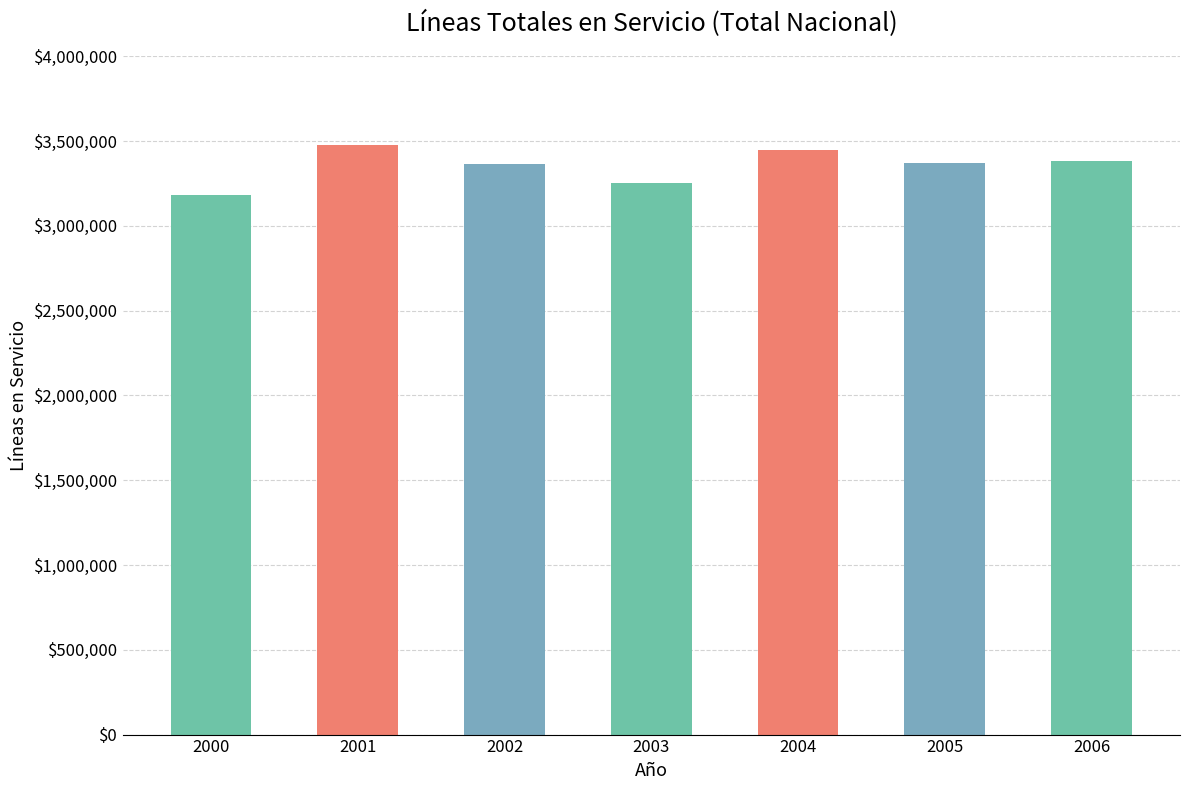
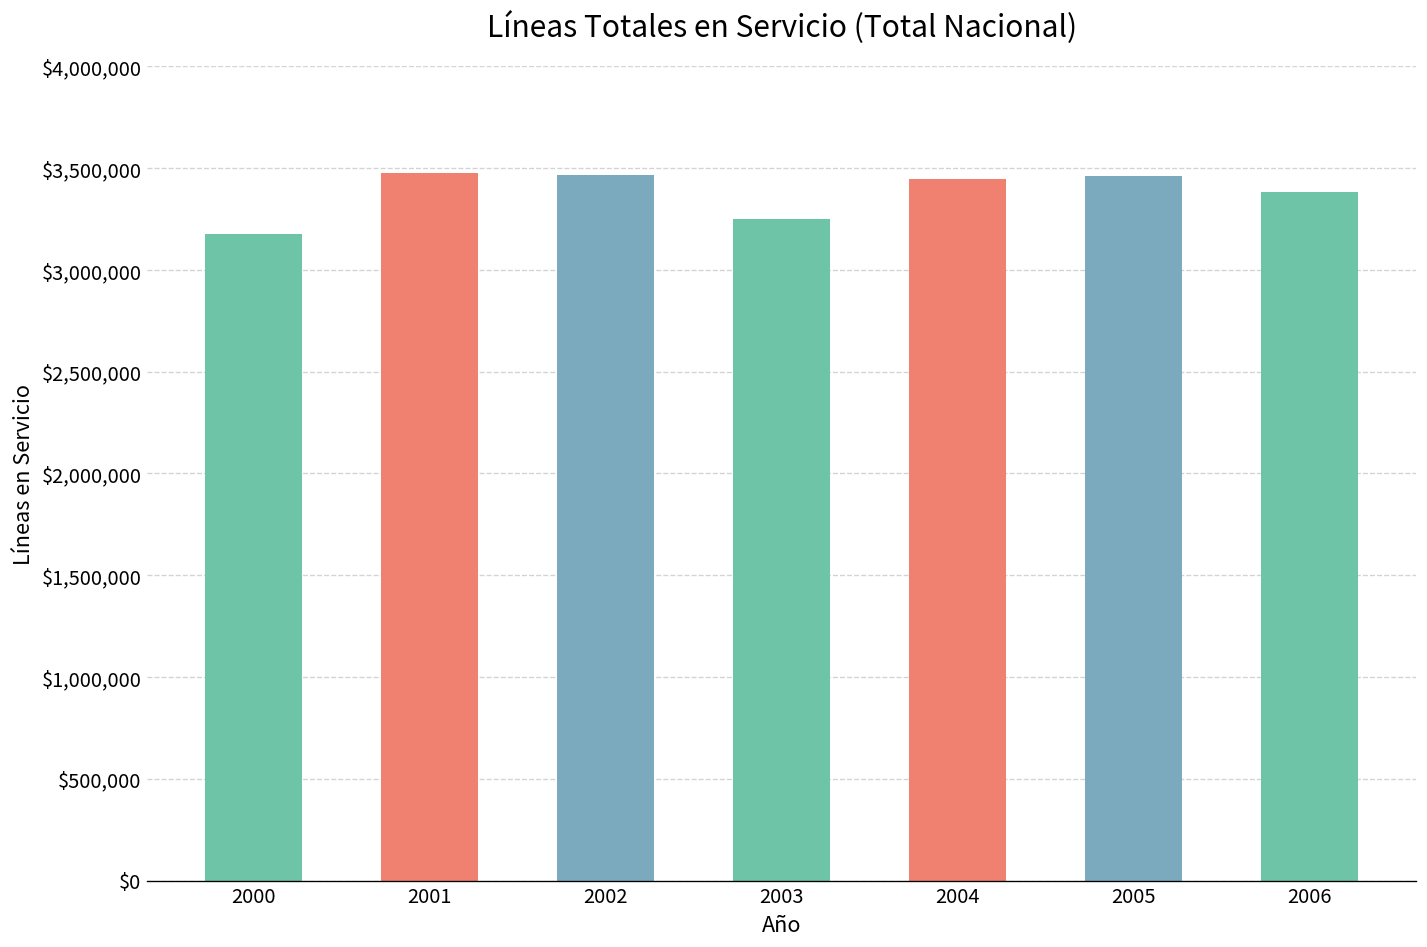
  {
    "2000": "$3,180,000",
    "2001": "$3,480,000",
-   "2002": "$3,360,000",
+   "2002": "$3,470,000",
    "2003": "$3,250,000",
    "2004": "$3,450,000",
-   "2005": "$3,370,000",
+   "2005": "$3,460,000",
    "2006": "$3,380,000"
  }
